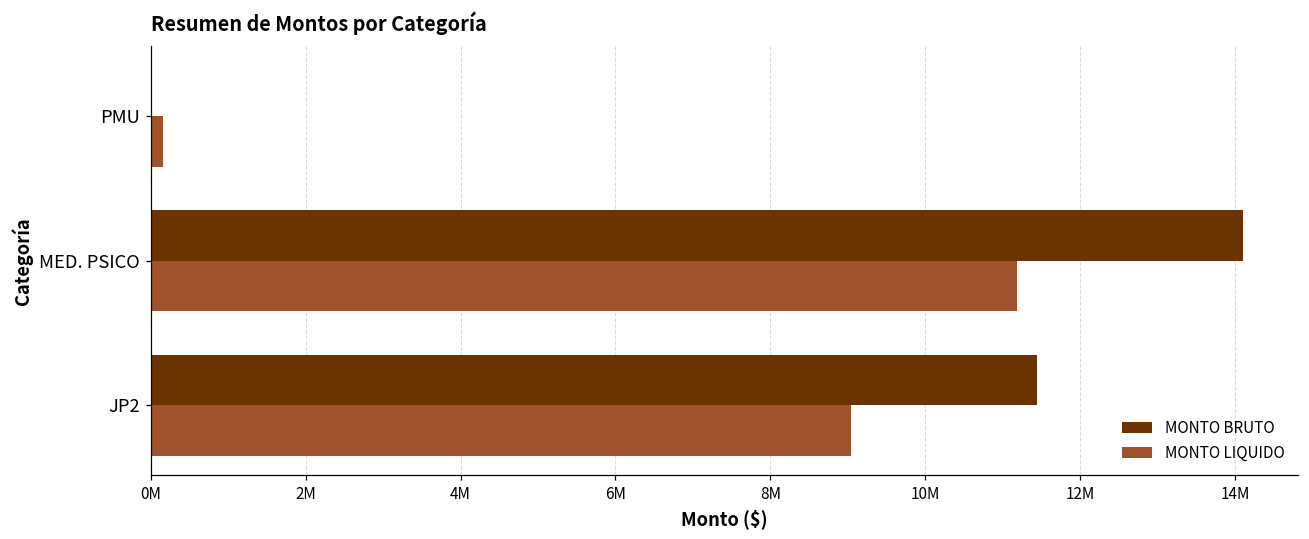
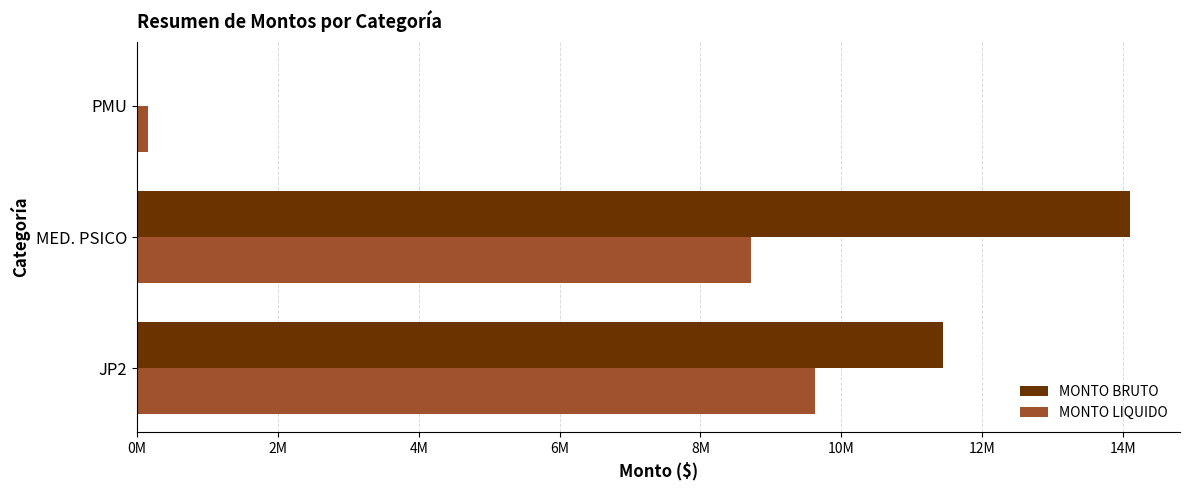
  {
    "MONTO BRUTO": {
      "PMU": 0,
      "MED. PSICO": 14100000,
      "JP2": 11400000
    },
    "MONTO LIQUIDO": {
      "PMU": 200000,
-     "MED. PSICO": 11200000,
-     "JP2": 9000000
+     "MED. PSICO": 8700000,
+     "JP2": 9600000
    }
  }
